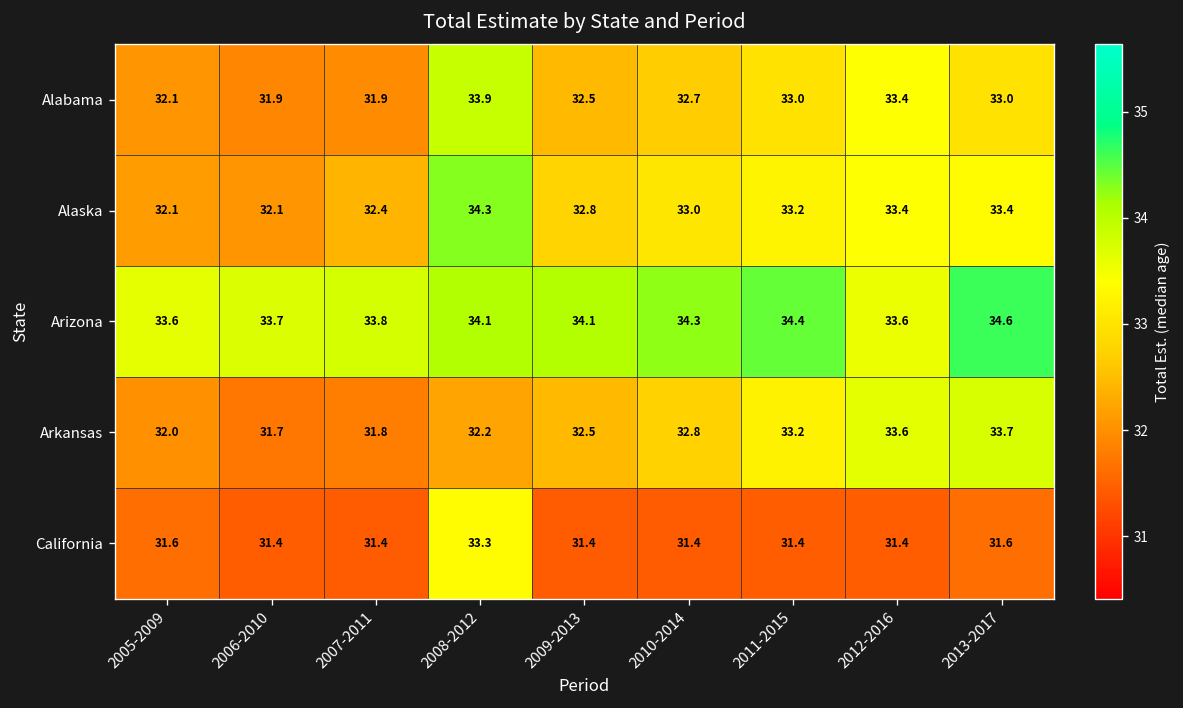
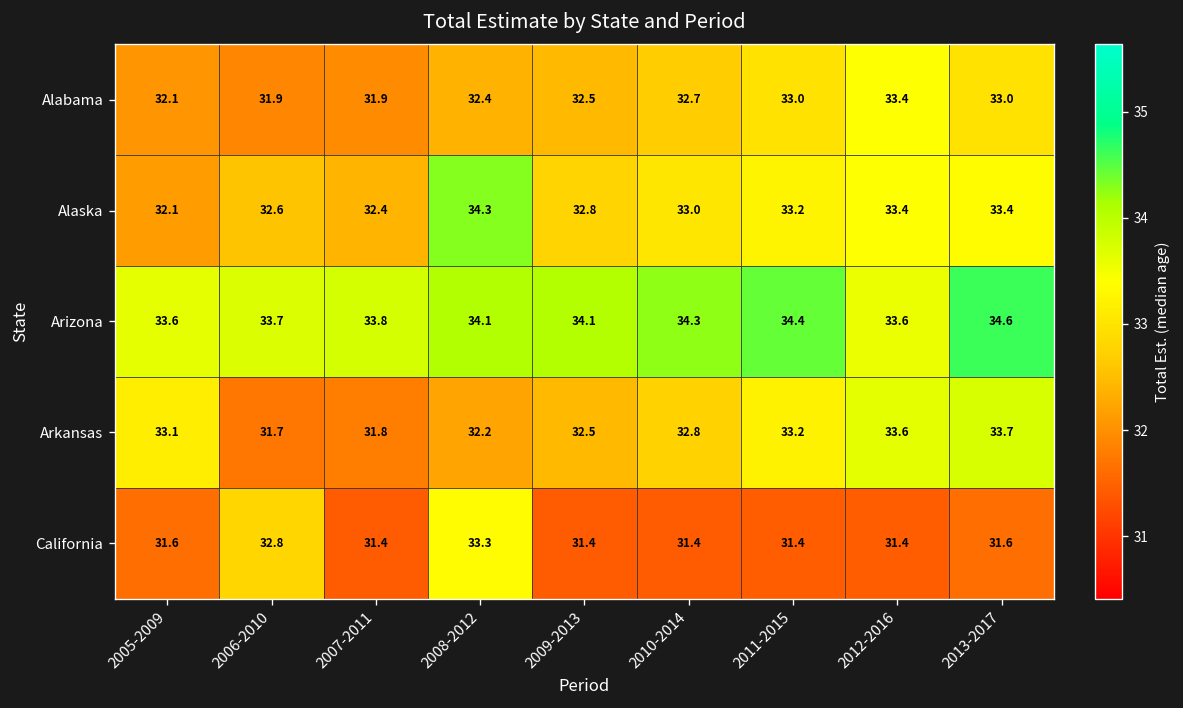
  {
    "Alabama": {
      "2005-2009": 32.1,
      "2006-2010": 31.9,
      "2007-2011": 31.9,
-     "2008-2012": 33.9,
+     "2008-2012": 32.4,
      "2009-2013": 32.5,
      "2010-2014": 32.7,
      "2011-2015": 33.0,
      "2012-2016": 33.4,
      "2013-2017": 33.0
    },
    "Alaska": {
      "2005-2009": 32.1,
-     "2006-2010": 32.1,
+     "2006-2010": 32.6,
      "2007-2011": 32.4,
      "2008-2012": 34.3,
      "2009-2013": 32.8,
      "2010-2014": 33.0,
      "2011-2015": 33.2,
      "2012-2016": 33.4,
      "2013-2017": 33.4
    },
    "Arizona": {
      "2005-2009": 33.6,
      "2006-2010": 33.7,
      "2007-2011": 33.8,
      "2008-2012": 34.1,
      "2009-2013": 34.1,
      "2010-2014": 34.3,
      "2011-2015": 34.4,
      "2012-2016": 33.6,
      "2013-2017": 34.6
    },
    "Arkansas": {
-     "2005-2009": 32.0,
+     "2005-2009": 33.1,
      "2006-2010": 31.7,
      "2007-2011": 31.8,
      "2008-2012": 32.2,
      "2009-2013": 32.5,
      "2010-2014": 32.8,
      "2011-2015": 33.2,
      "2012-2016": 33.6,
      "2013-2017": 33.7
    },
    "California": {
      "2005-2009": 31.6,
-     "2006-2010": 31.4,
+     "2006-2010": 32.8,
      "2007-2011": 31.4,
      "2008-2012": 33.3,
      "2009-2013": 31.4,
      "2010-2014": 31.4,
      "2011-2015": 31.4,
      "2012-2016": 31.4,
      "2013-2017": 31.6
    }
  }
